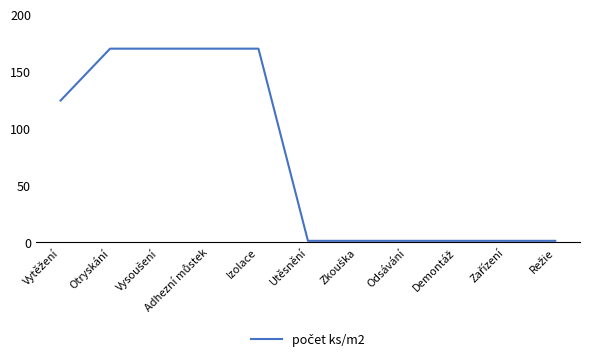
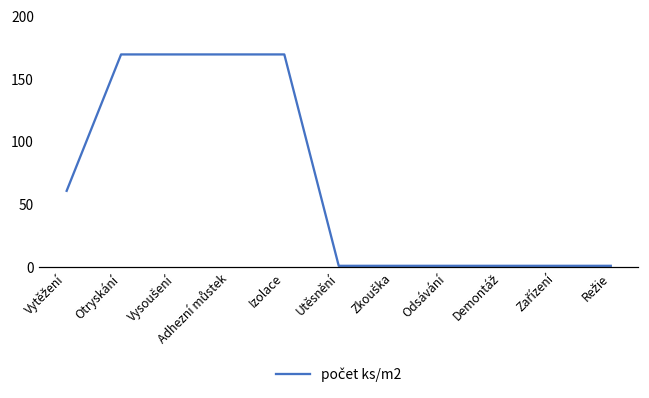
  {
-   "Vytěžení": 124,
+   "Vytěžení": 61,
    "Otryskání": 170,
    "Vysoušení": 170,
    "Adhezní můstek": 170,
    "Izolace": 170,
    "Utěsnění": 1,
    "Zkouška": 1,
    "Odsávání": 1,
    "Demontáž": 1,
    "Zařízení": 1,
    "Režie": 1
  }
